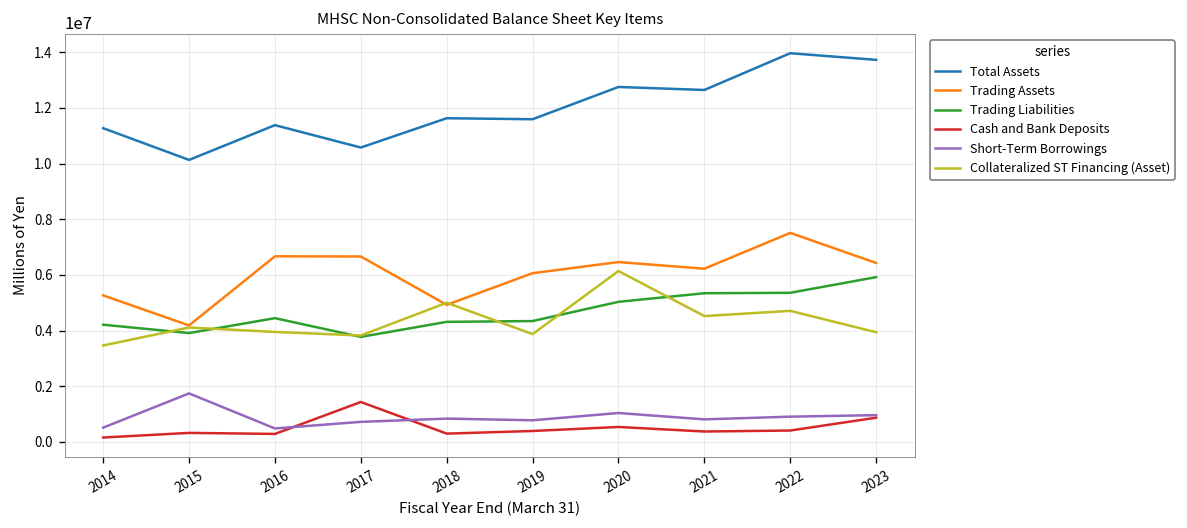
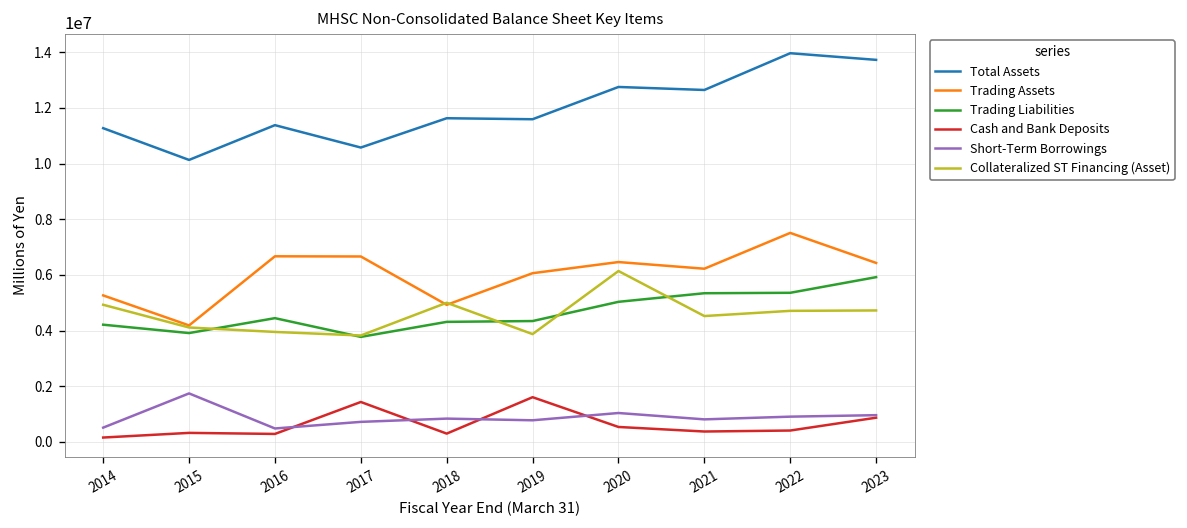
  {
    "Total Assets": {
      "2014": 11300000,
      "2015": 10100000,
      "2016": 11400000,
      "2017": 10600000,
      "2018": 11600000,
      "2019": 11600000,
      "2020": 12800000,
      "2021": 12600000,
      "2022": 14000000,
      "2023": 13700000
    },
    "Trading Assets": {
      "2014": 5300000,
      "2016": 6700000,
      "2017": 6700000,
      "2019": 6100000,
      "2020": 6500000,
      "2021": 6200000,
      "2022": 7500000,
      "2023": 6400000
    },
    "Trading Liabilities": {
      "2014": 4200000,
      "2015": 3900000,
      "2016": 4400000,
      "2018": 4300000,
      "2019": 4300000,
      "2020": 5000000,
      "2021": 5300000,
      "2022": 5400000,
      "2023": 5900000
    },
    "Cash and Bank Deposits": {
      "2014": 200000,
      "2015": 300000,
      "2016": 300000,
      "2017": 1400000,
      "2018": 300000,
-     "2019": 400000,
+     "2019": 1600000,
      "2020": 500000,
      "2021": 400000,
      "2022": 400000
    },
    "Short-Term Borrowings": {
      "2014": 500000,
      "2015": 1700000,
      "2016": 500000,
      "2017": 700000,
      "2018": 800000,
      "2019": 800000,
      "2020": 1000000,
      "2021": 800000,
      "2022": 900000
    },
    "Collateralized ST Financing (Asset)": {
-     "2014": 3500000,
+     "2014": 4900000,
      "2016": 3900000,
      "2019": 3900000,
      "2020": 6100000,
      "2021": 4500000,
      "2022": 4700000,
-     "2023": 3900000
+     "2023": 4700000
    }
  }
